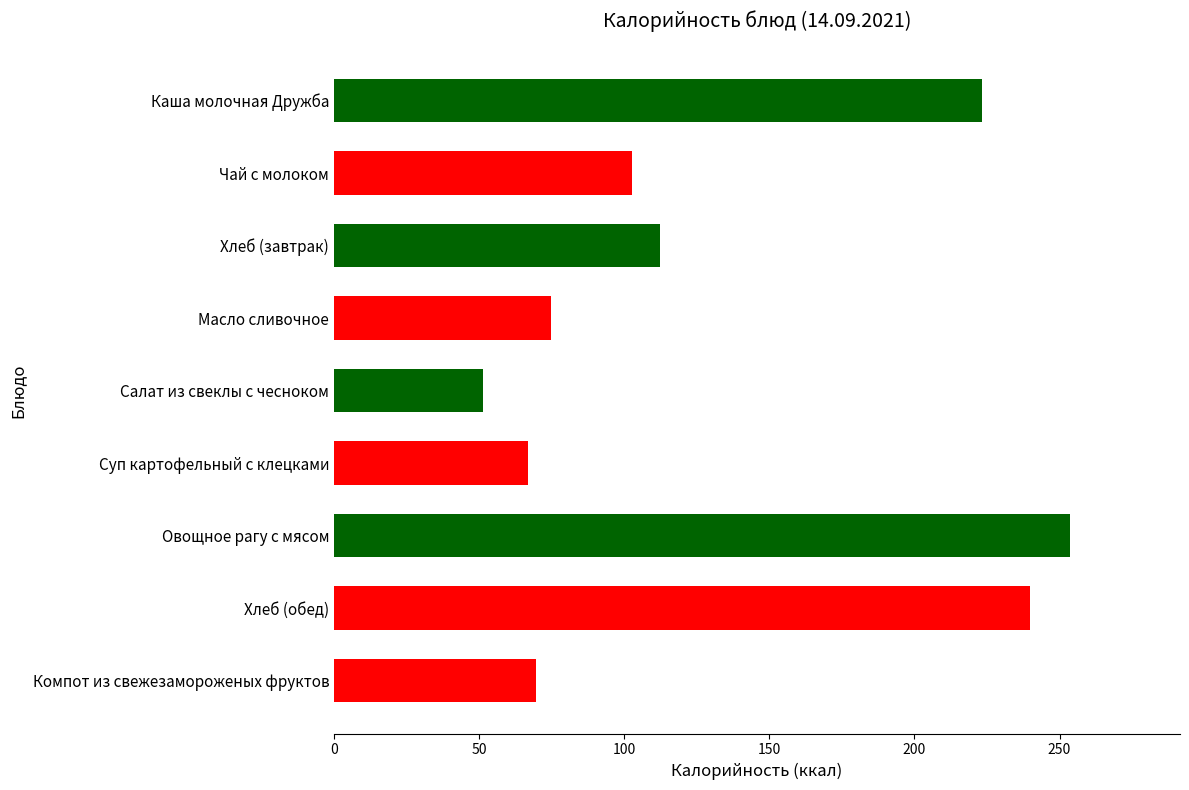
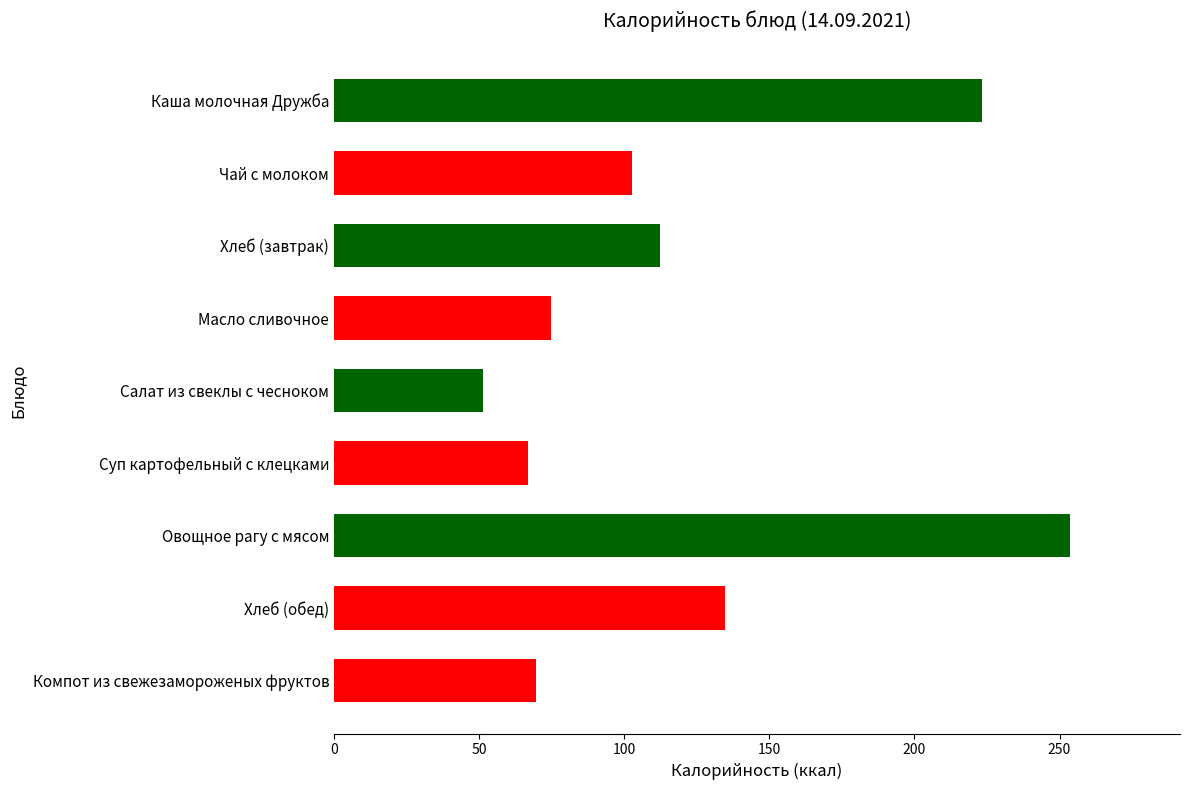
  {
    "Каша молочная Дружба": 223,
    "Чай с молоком": 103,
    "Хлеб (завтрак)": 112,
    "Масло сливочное": 75,
    "Салат из свеклы с чесноком": 51,
    "Суп картофельный с клецками": 67,
    "Овощное рагу с мясом": 254,
-   "Хлеб (обед)": 240,
+   "Хлеб (обед)": 135,
    "Компот из свежезамороженых фруктов": 69
  }
